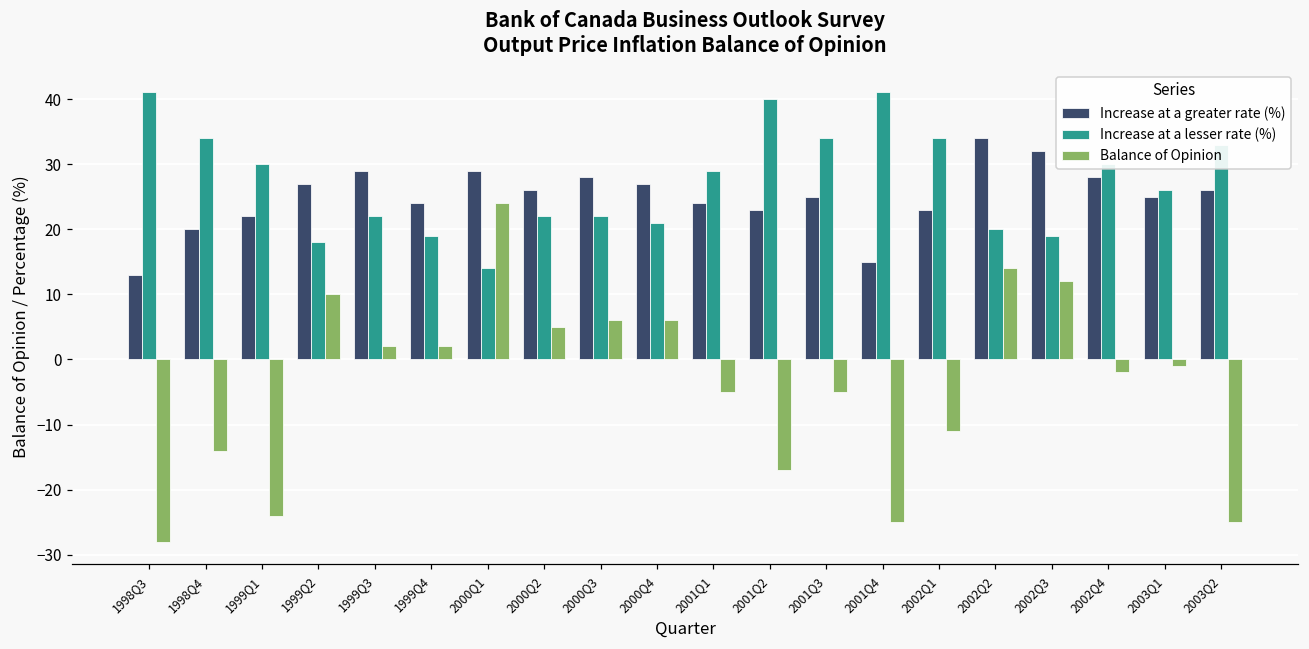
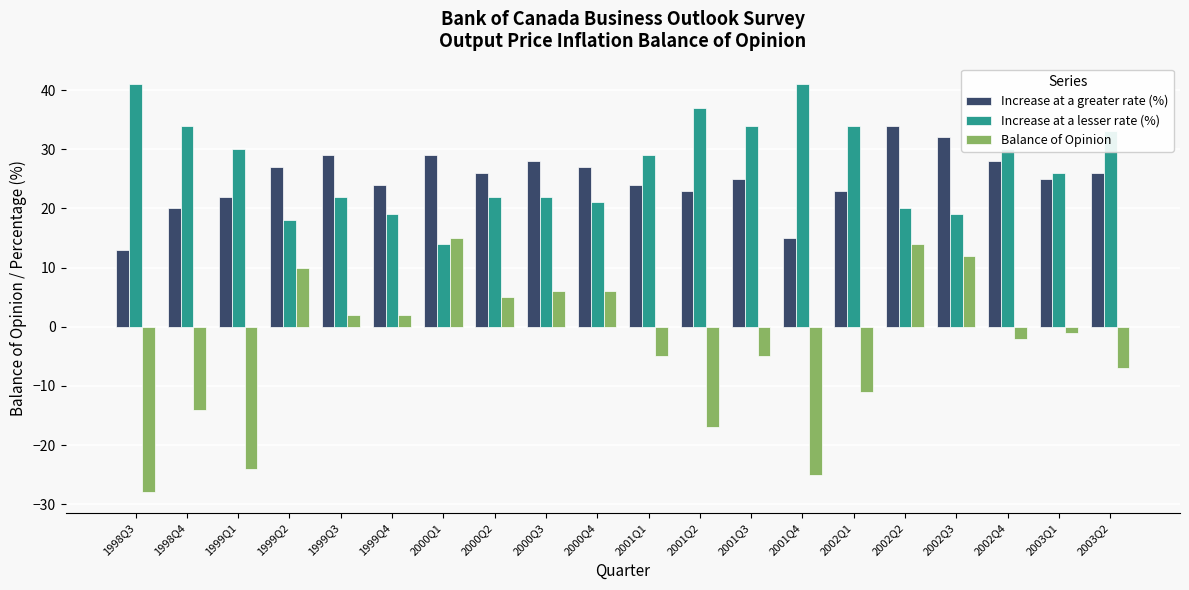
  {
    "Increase at a greater rate (%)": {
      "1998Q3": 13,
      "1998Q4": 20,
      "1999Q1": 22,
      "1999Q2": 27,
      "1999Q3": 29,
      "1999Q4": 24,
      "2000Q1": 29,
      "2000Q2": 26,
      "2000Q3": 28,
      "2000Q4": 27,
      "2001Q1": 24,
      "2001Q2": 23,
      "2001Q3": 25,
      "2001Q4": 15,
      "2002Q1": 23,
      "2002Q2": 34,
      "2002Q3": 32,
      "2002Q4": 28,
      "2003Q1": 25,
      "2003Q2": 26
    },
    "Increase at a lesser rate (%)": {
      "1998Q3": 41,
      "1998Q4": 34,
      "1999Q1": 30,
      "1999Q2": 18,
      "1999Q3": 22,
      "1999Q4": 19,
      "2000Q1": 14,
      "2000Q2": 22,
      "2000Q3": 22,
      "2000Q4": 21,
      "2001Q1": 29,
-     "2001Q2": 40,
+     "2001Q2": 37,
      "2001Q3": 34,
      "2001Q4": 41,
      "2002Q1": 34,
      "2002Q2": 20,
      "2002Q3": 19,
      "2003Q1": 26
    },
    "Balance of Opinion": {
      "1998Q3": -28,
      "1998Q4": -14,
      "1999Q1": -24,
      "1999Q2": 10,
      "1999Q3": 2,
      "1999Q4": 2,
-     "2000Q1": 24,
+     "2000Q1": 15,
      "2000Q2": 5,
      "2000Q3": 6,
      "2000Q4": 6,
      "2001Q1": -5,
      "2001Q2": -17,
      "2001Q3": -5,
      "2001Q4": -25,
      "2002Q1": -11,
      "2002Q2": 14,
      "2002Q3": 12,
      "2002Q4": -2,
      "2003Q1": -1,
-     "2003Q2": -25
+     "2003Q2": -7
    }
  }
